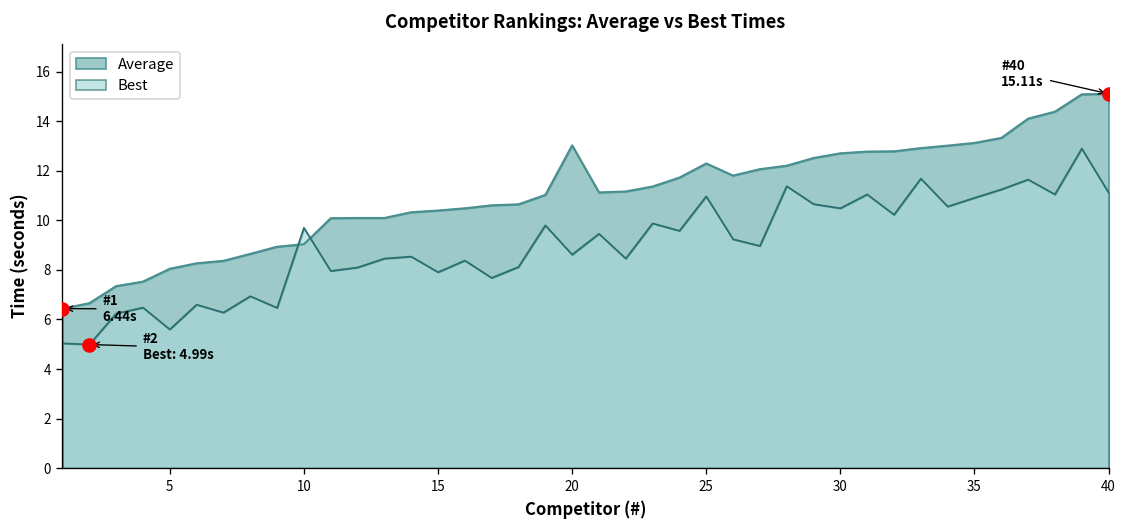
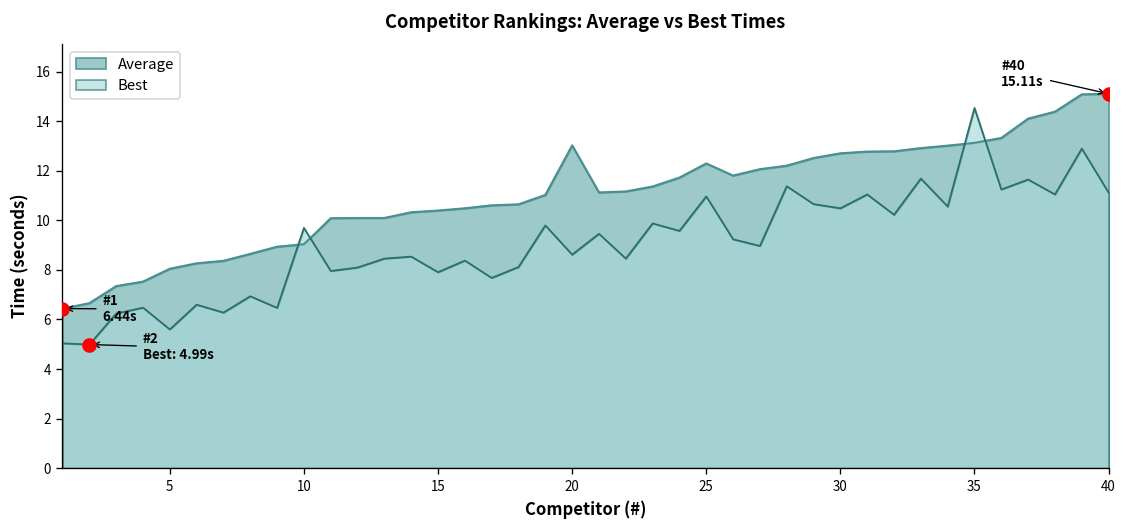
  {
    "Average": {
      "5": 8.1,
      "10": 9.0,
      "15": 10.4,
      "20": 13.0,
      "25": 12.3,
      "30": 12.7,
      "35": 13.1
    },
    "Best": {
      "10": 9.7,
      "15": 7.9,
      "20": 8.6,
      "25": 11.0,
      "30": 10.5,
-     "35": 10.9,
+     "35": 14.5,
      "40": 11.1
    }
  }
